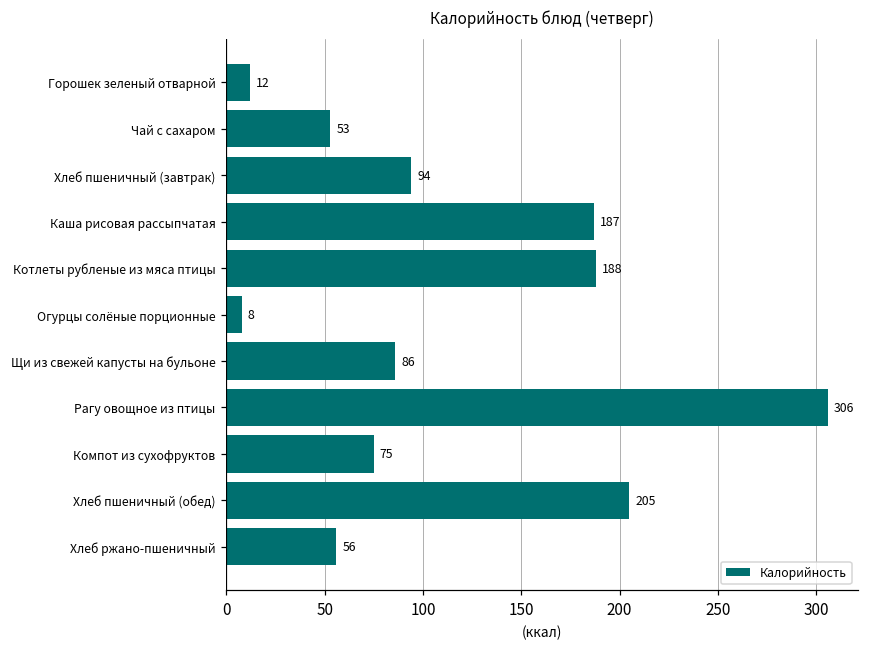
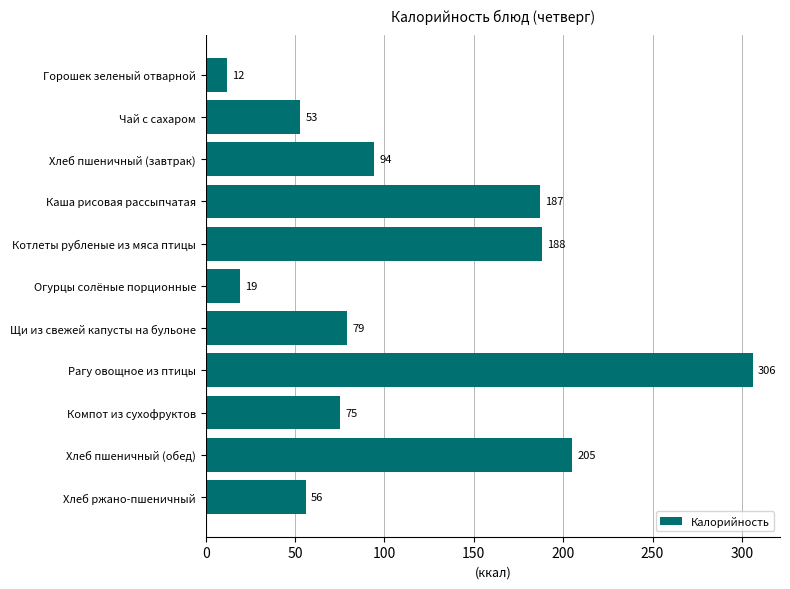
  {
    "Горошек зеленый отварной": 12,
    "Чай с сахаром": 53,
    "Хлеб пшеничный (завтрак)": 94,
    "Каша рисовая рассыпчатая": 187,
    "Котлеты рубленые из мяса птицы": 188,
-   "Огурцы солёные порционные": 8,
-   "Щи из свежей капусты на бульоне": 86,
+   "Огурцы солёные порционные": 19,
+   "Щи из свежей капусты на бульоне": 79,
    "Рагу овощное из птицы": 306,
    "Компот из сухофруктов": 75,
    "Хлеб пшеничный (обед)": 205,
    "Хлеб ржано-пшеничный": 56
  }
